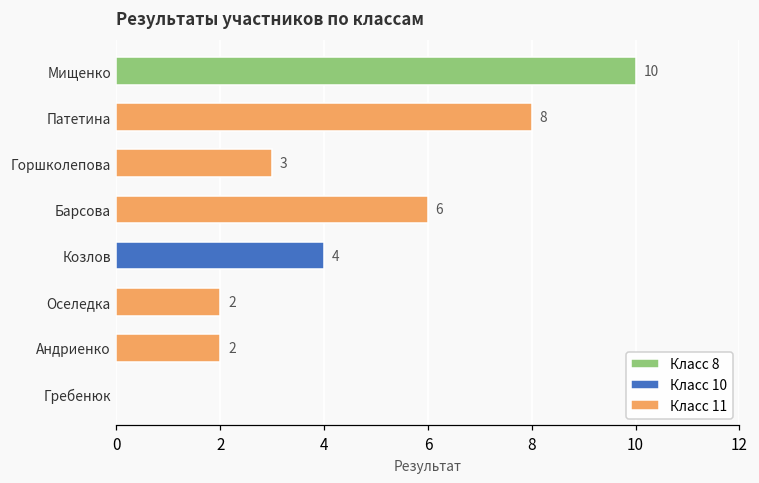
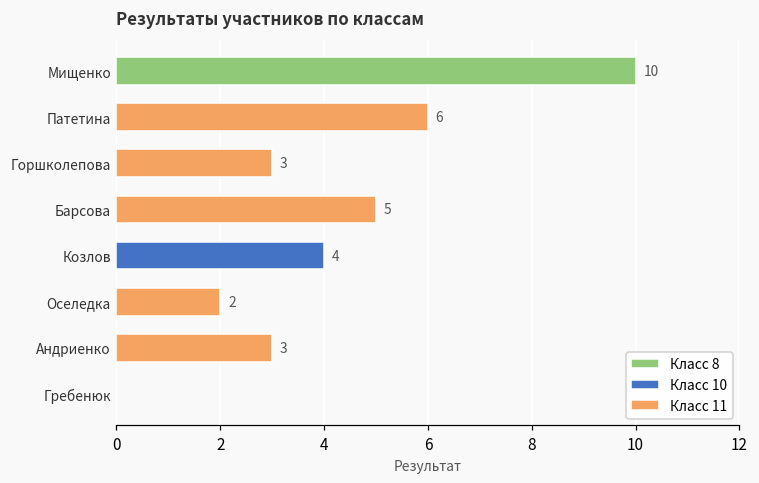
  {
    "Класс 8": {
      "Мищенко": 10
    },
    "Класс 10": {
      "Козлов": 4
    },
    "Класс 11": {
-     "Патетина": 8,
+     "Патетина": 6,
      "Горшколепова": 3,
-     "Барсова": 6,
+     "Барсова": 5,
      "Оселедка": 2,
-     "Андриенко": 2
+     "Андриенко": 3
    }
  }
